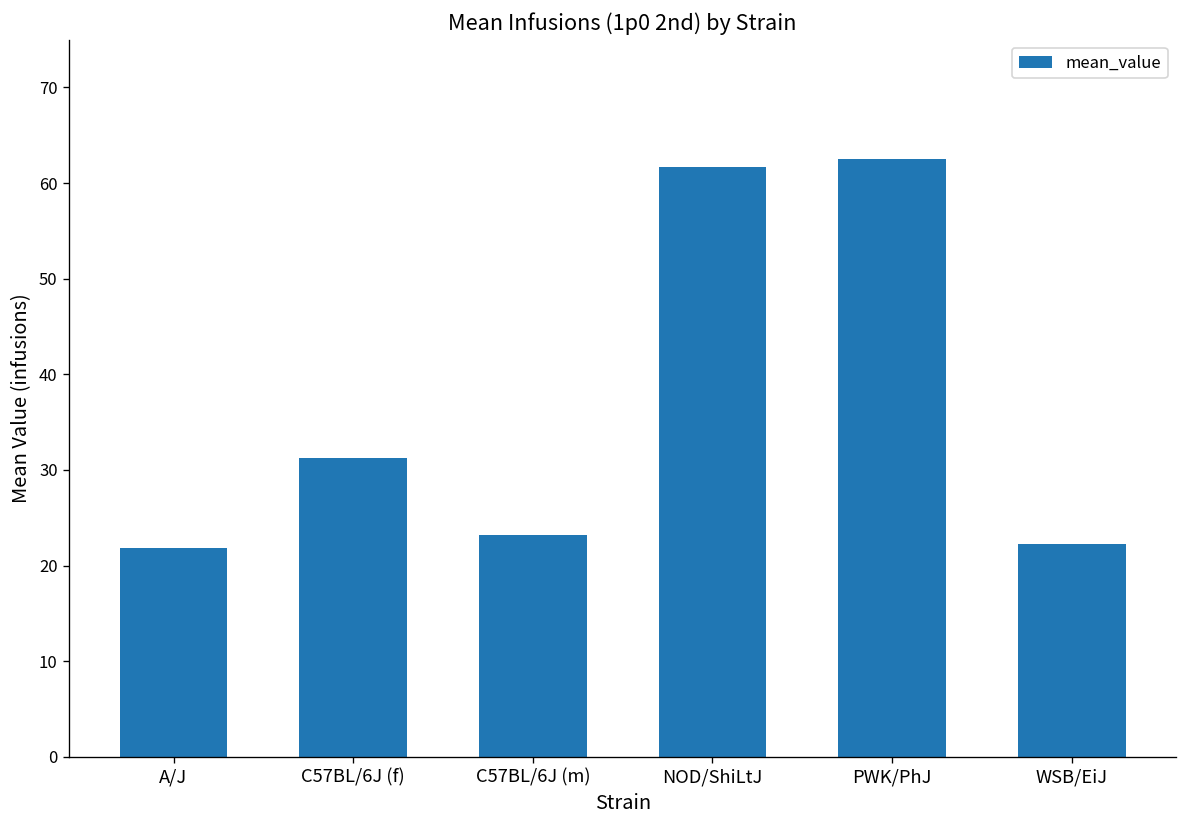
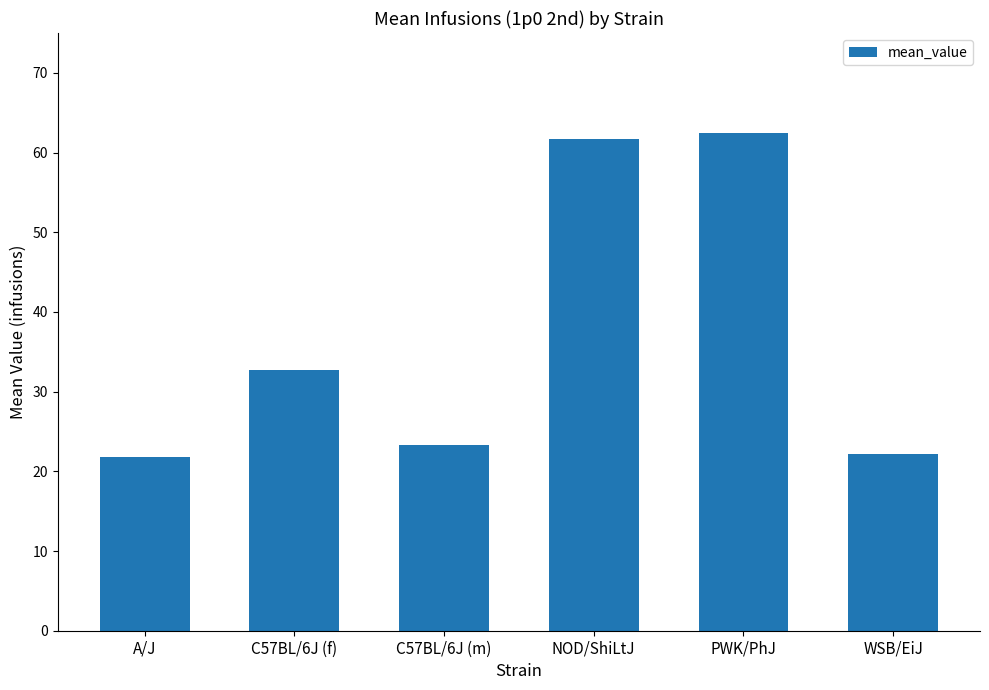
  {
    "A/J": 22,
-   "C57BL/6J (f)": 31,
+   "C57BL/6J (f)": 33,
    "C57BL/6J (m)": 23,
    "NOD/ShiLtJ": 62,
    "PWK/PhJ": 63,
    "WSB/EiJ": 22
  }
